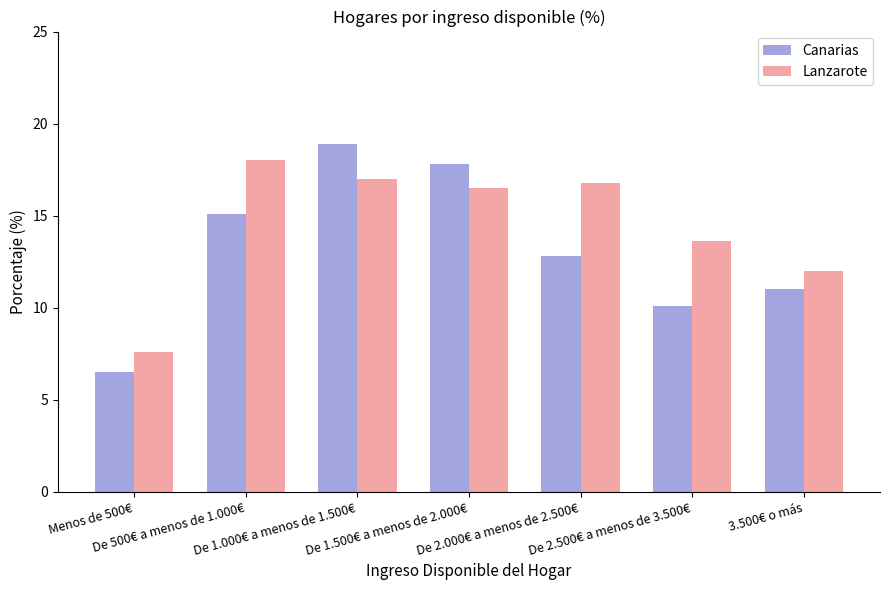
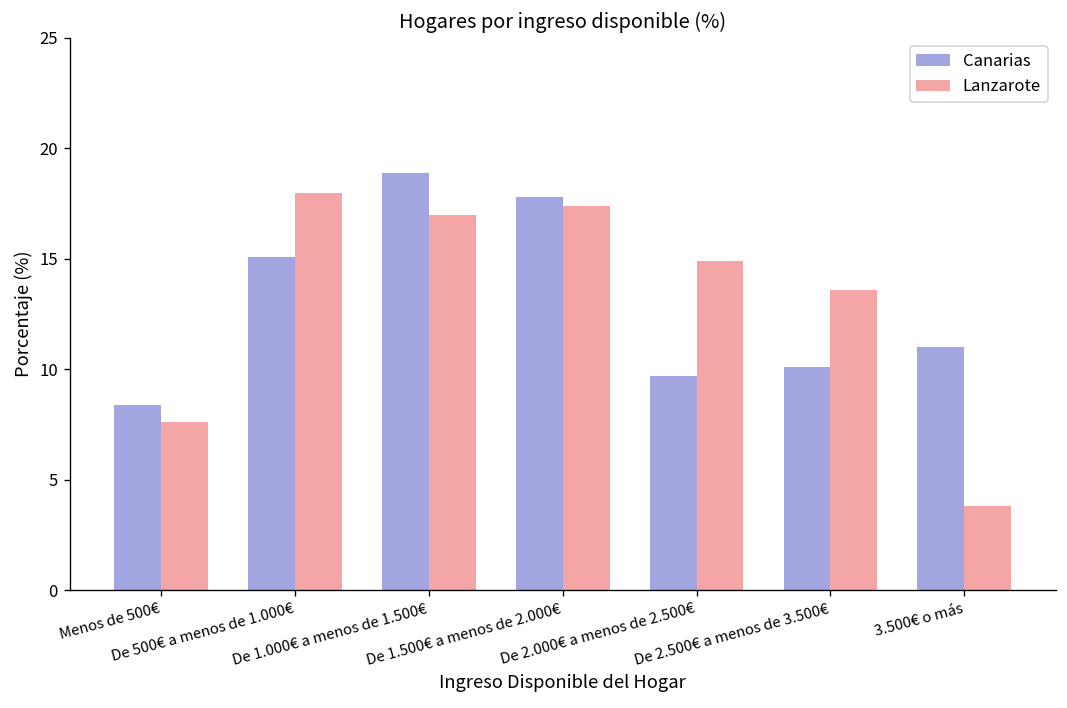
  {
    "Canarias": {
-     "Menos de 500€": 6.5,
+     "Menos de 500€": 8.4,
      "De 500€ a menos de 1.000€": 15.1,
      "De 1.000€ a menos de 1.500€": 18.9,
      "De 1.500€ a menos de 2.000€": 17.8,
-     "De 2.000€ a menos de 2.500€": 12.8,
+     "De 2.000€ a menos de 2.500€": 9.7,
      "De 2.500€ a menos de 3.500€": 10.1,
      "3.500€ o más": 11.0
    },
    "Lanzarote": {
      "Menos de 500€": 7.6,
      "De 500€ a menos de 1.000€": 18.0,
      "De 1.000€ a menos de 1.500€": 17.0,
-     "De 1.500€ a menos de 2.000€": 16.5,
-     "De 2.000€ a menos de 2.500€": 16.8,
+     "De 1.500€ a menos de 2.000€": 17.4,
+     "De 2.000€ a menos de 2.500€": 14.9,
      "De 2.500€ a menos de 3.500€": 13.6,
-     "3.500€ o más": 12.0
+     "3.500€ o más": 3.8
    }
  }
